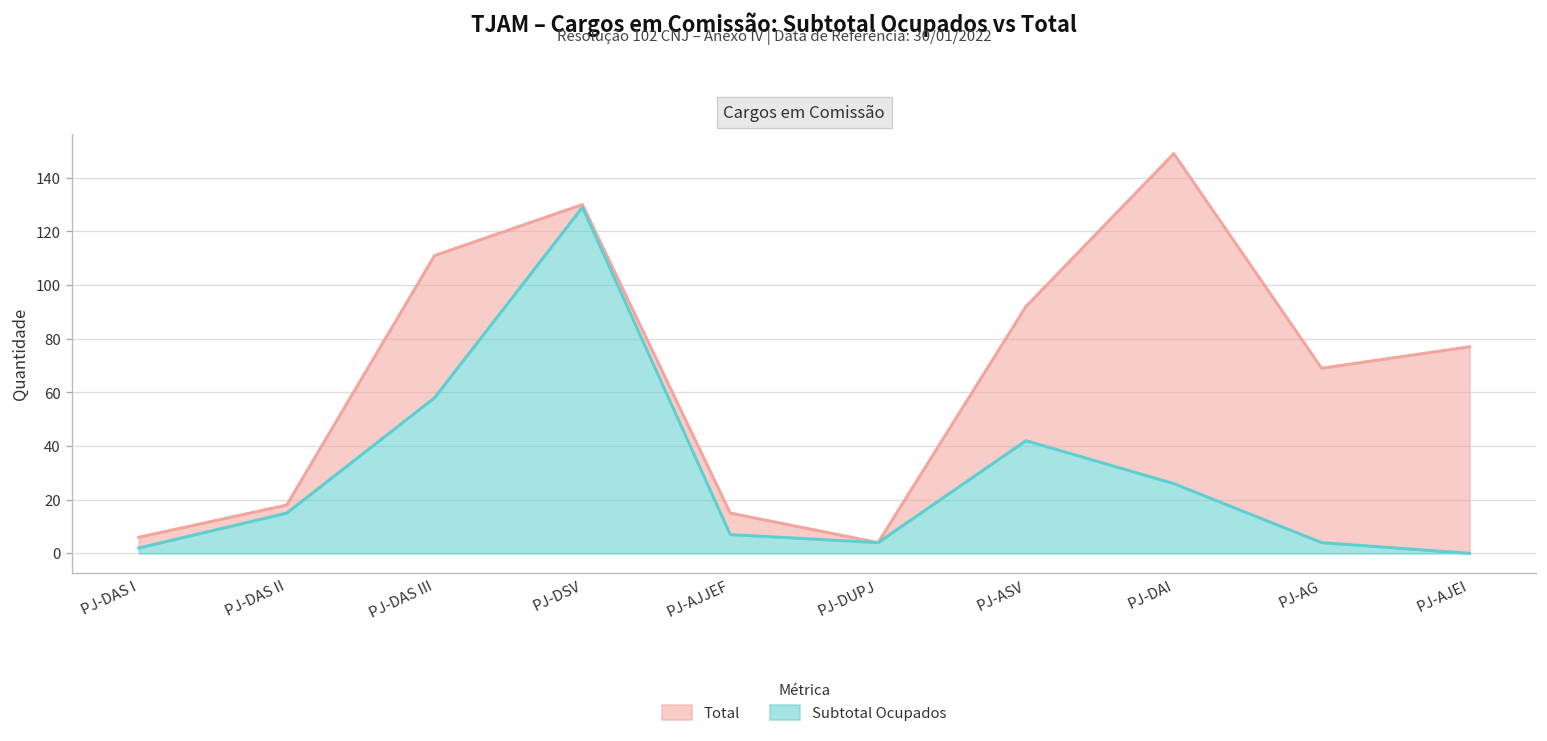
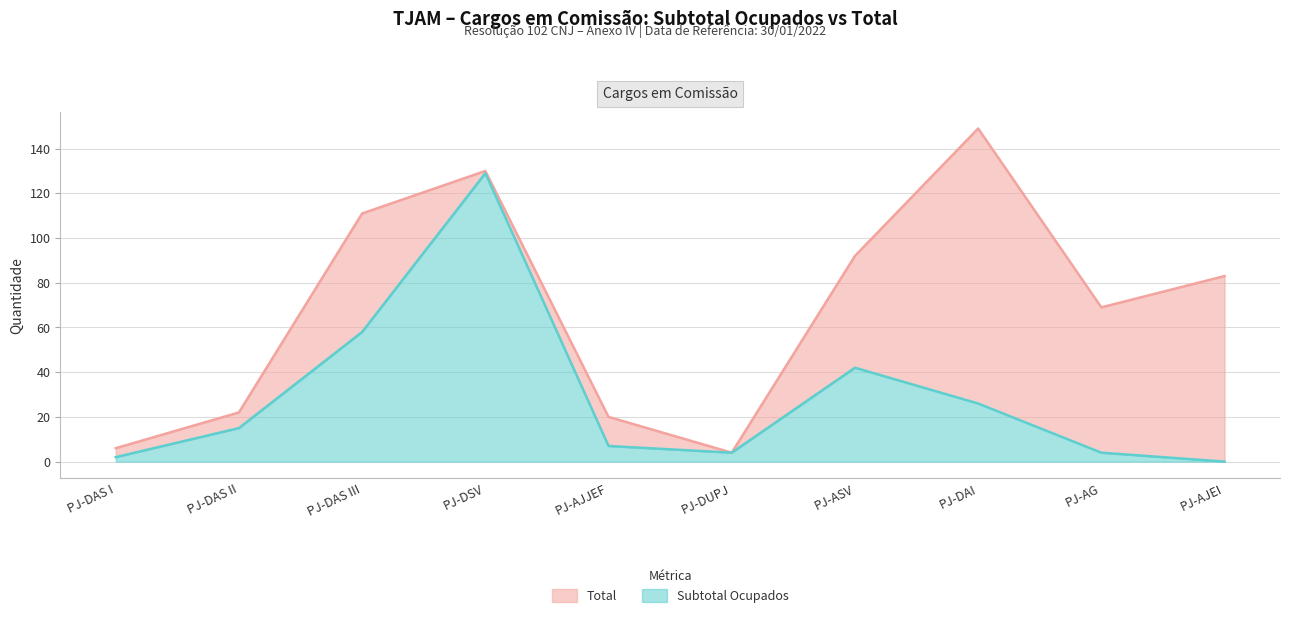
  {
    "Total": {
      "PJ-DAS I": 6,
-     "PJ-DAS II": 18,
+     "PJ-DAS II": 22,
      "PJ-DAS III": 111,
-     "PJ-AJJEF": 15,
+     "PJ-AJJEF": 20,
      "PJ-ASV": 92,
      "PJ-DAI": 149,
      "PJ-AG": 69,
-     "PJ-AJEI": 77
+     "PJ-AJEI": 83
    },
    "Subtotal Ocupados": {
      "PJ-DAS I": 2,
      "PJ-DAS II": 15,
      "PJ-DAS III": 58,
      "PJ-AJJEF": 7,
      "PJ-ASV": 42,
      "PJ-DAI": 26,
      "PJ-AG": 4,
      "PJ-AJEI": 0
    }
  }
